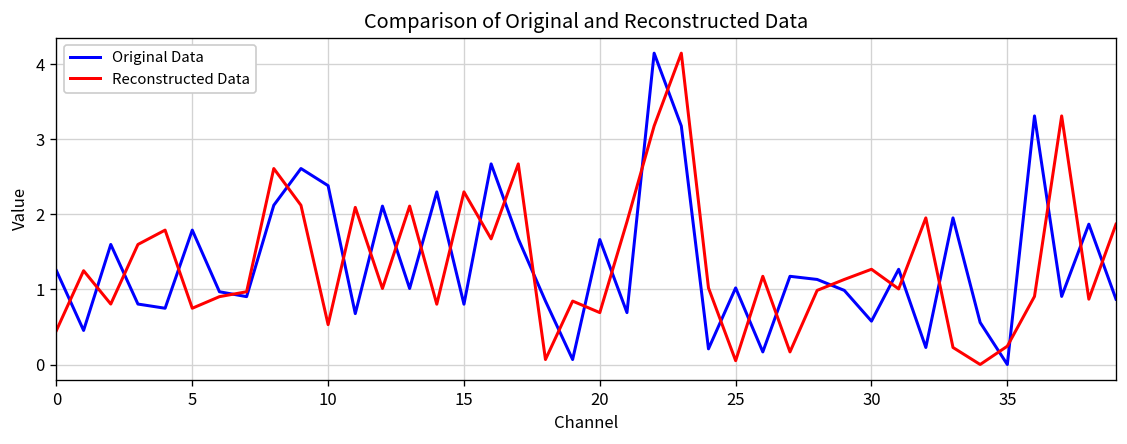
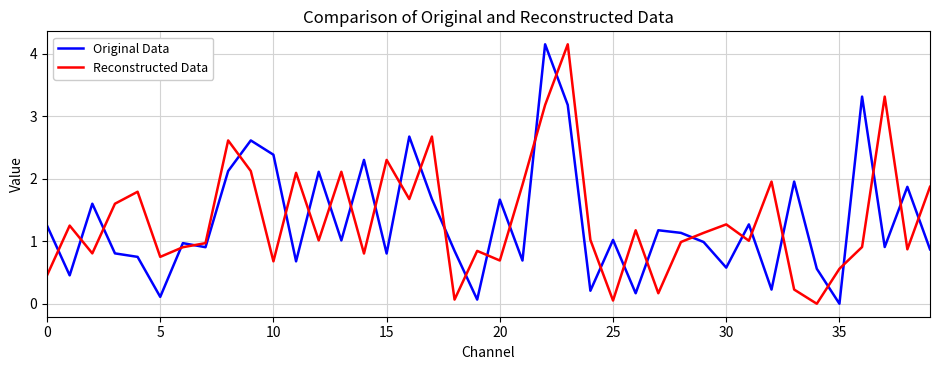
  {
    "Original Data": {
      "0": 1.3,
-     "5": 1.8,
+     "5": 0.1,
      "10": 2.4,
      "15": 0.8,
      "20": 1.7,
      "25": 1.0,
      "30": 0.6,
      "35": 0.0
    },
    "Reconstructed Data": {
      "0": 0.5,
      "5": 0.7,
-     "10": 0.5,
+     "10": 0.7,
      "15": 2.3,
      "20": 0.7,
      "25": 0.1,
      "30": 1.3,
-     "35": 0.2
+     "35": 0.6
    }
  }
